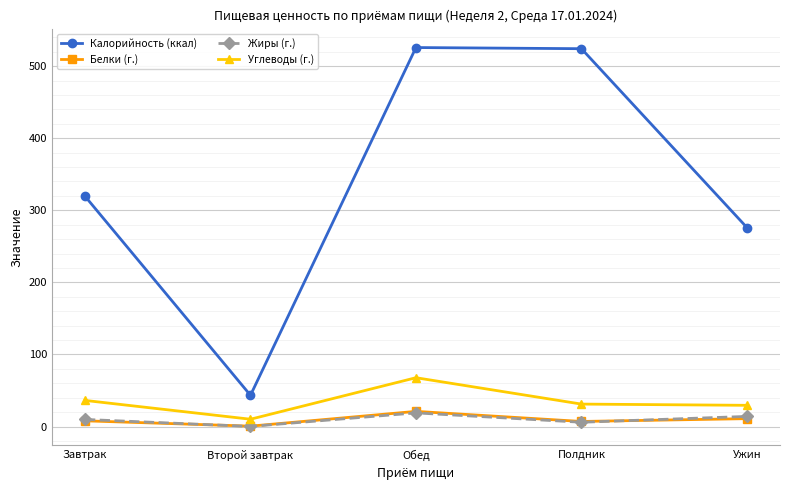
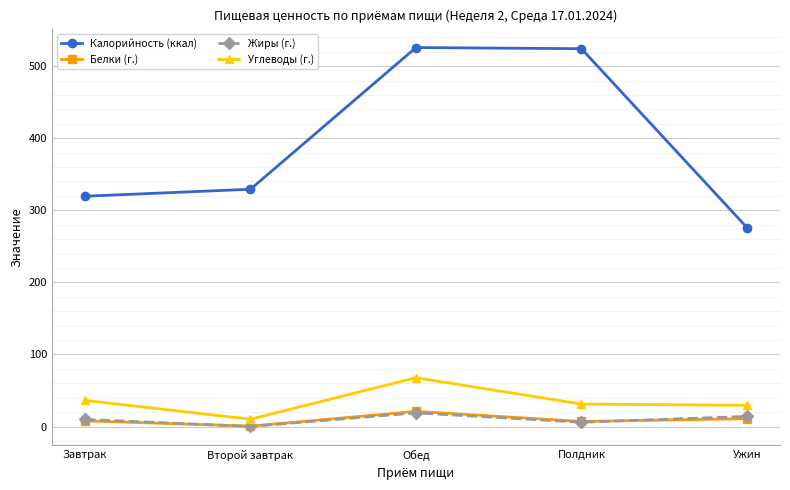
  {
    "Калорийность (ккал)": {
      "Завтрак": 320,
-     "Второй завтрак": 40,
+     "Второй завтрак": 330,
      "Обед": 530,
      "Полдник": 520,
      "Ужин": 280
    }
  }
